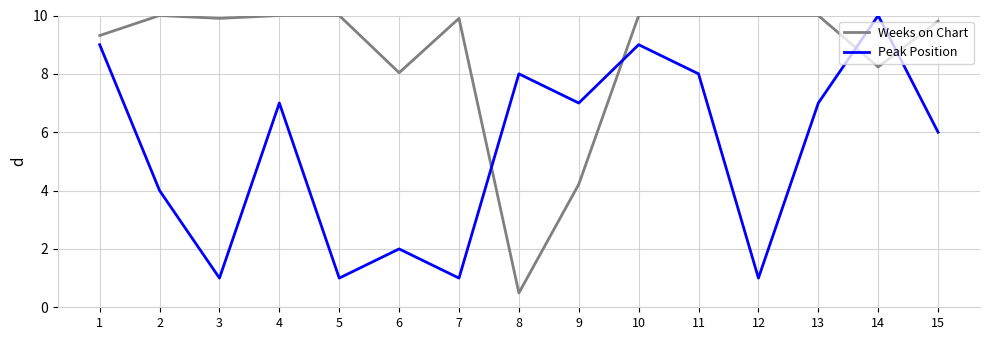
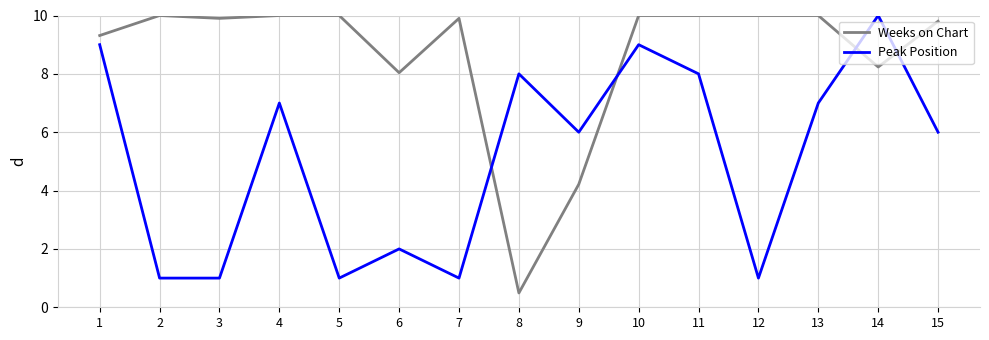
  {
    "Weeks on Chart": {
      "1": 9.3,
      "2": 10,
      "3": 9.9,
      "4": 10,
      "5": 10,
      "6": 8,
      "7": 9.9,
      "8": 0.5,
      "9": 4.2,
      "10": 10,
      "11": 10,
      "12": 10,
      "13": 10,
      "14": 8.2,
      "15": 9.8
    },
    "Peak Position": {
      "1": 9,
-     "2": 4,
+     "2": 1,
      "3": 1,
      "4": 7,
      "5": 1,
      "6": 2,
      "7": 1,
      "8": 8,
-     "9": 7,
+     "9": 6,
      "10": 9,
      "11": 8,
      "12": 1,
      "13": 7,
      "14": 10,
      "15": 6
    }
  }
